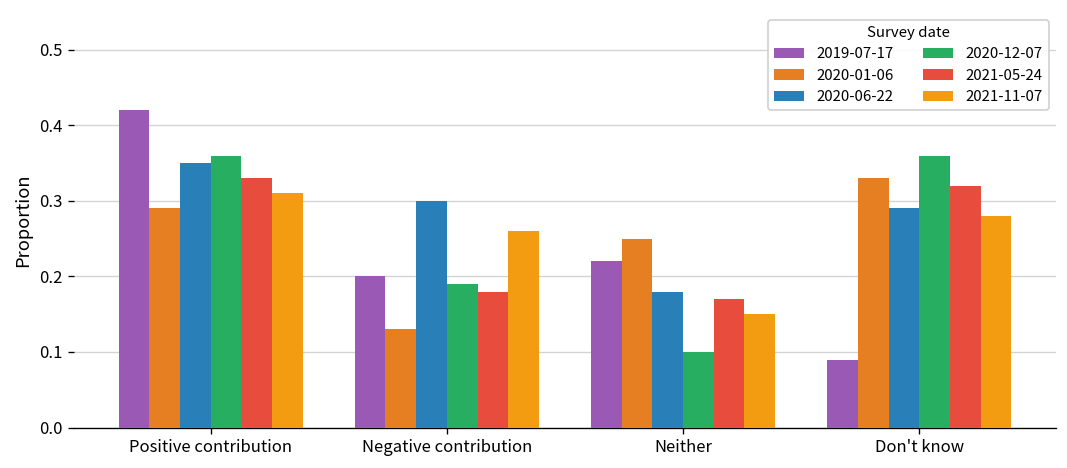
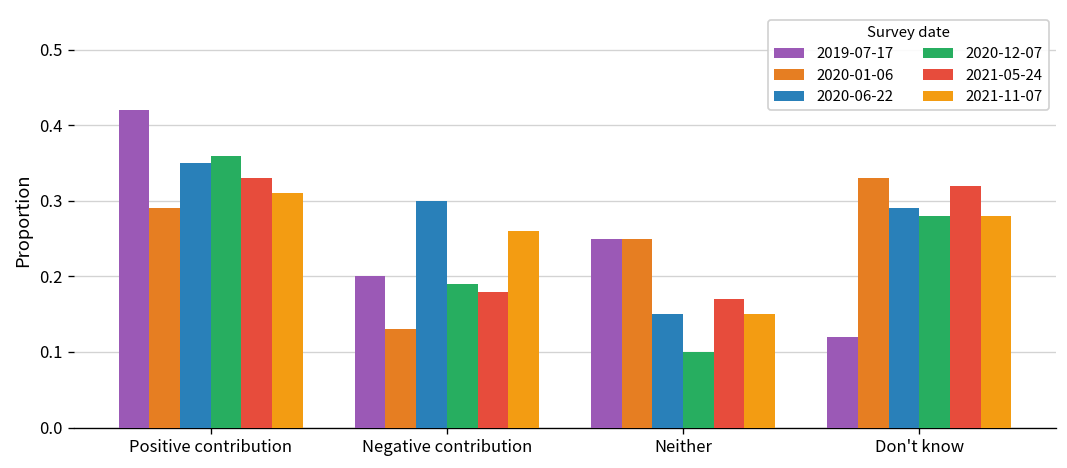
  {
    "2019-07-17": {
      "Positive contribution": 0.42,
      "Negative contribution": 0.20,
-     "Neither": 0.22,
-     "Don't know": 0.09
+     "Neither": 0.25,
+     "Don't know": 0.12
    },
    "2020-06-22": {
      "Positive contribution": 0.35,
      "Negative contribution": 0.30,
-     "Neither": 0.18,
+     "Neither": 0.15,
      "Don't know": 0.29
    },
    "2020-12-07": {
      "Positive contribution": 0.36,
      "Negative contribution": 0.19,
      "Neither": 0.10,
-     "Don't know": 0.36
+     "Don't know": 0.28
    }
  }
